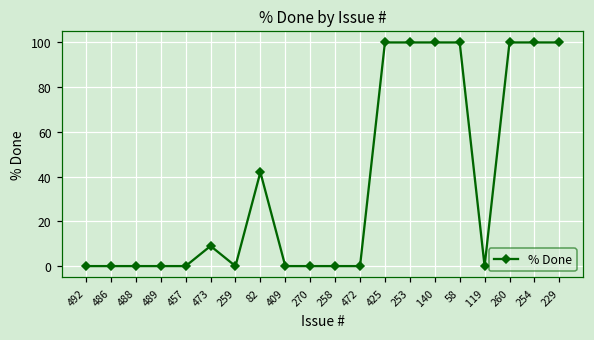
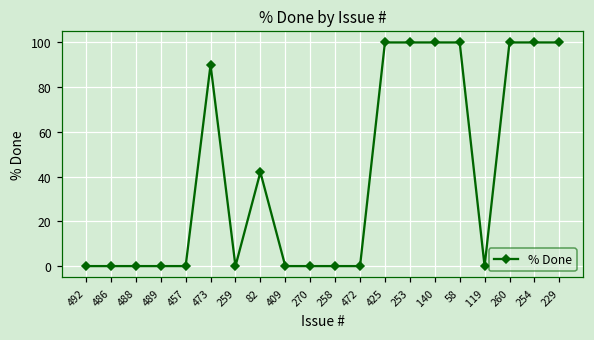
  {
    "492": 0,
    "486": 0,
    "488": 0,
    "489": 0,
    "457": 0,
-   "473": 9,
+   "473": 90,
    "259": 0,
    "82": 42,
    "409": 0,
    "270": 0,
    "258": 0,
    "472": 0,
    "425": 100,
    "253": 100,
    "140": 100,
    "58": 100,
    "119": 0,
    "260": 100,
    "254": 100,
    "229": 100
  }
